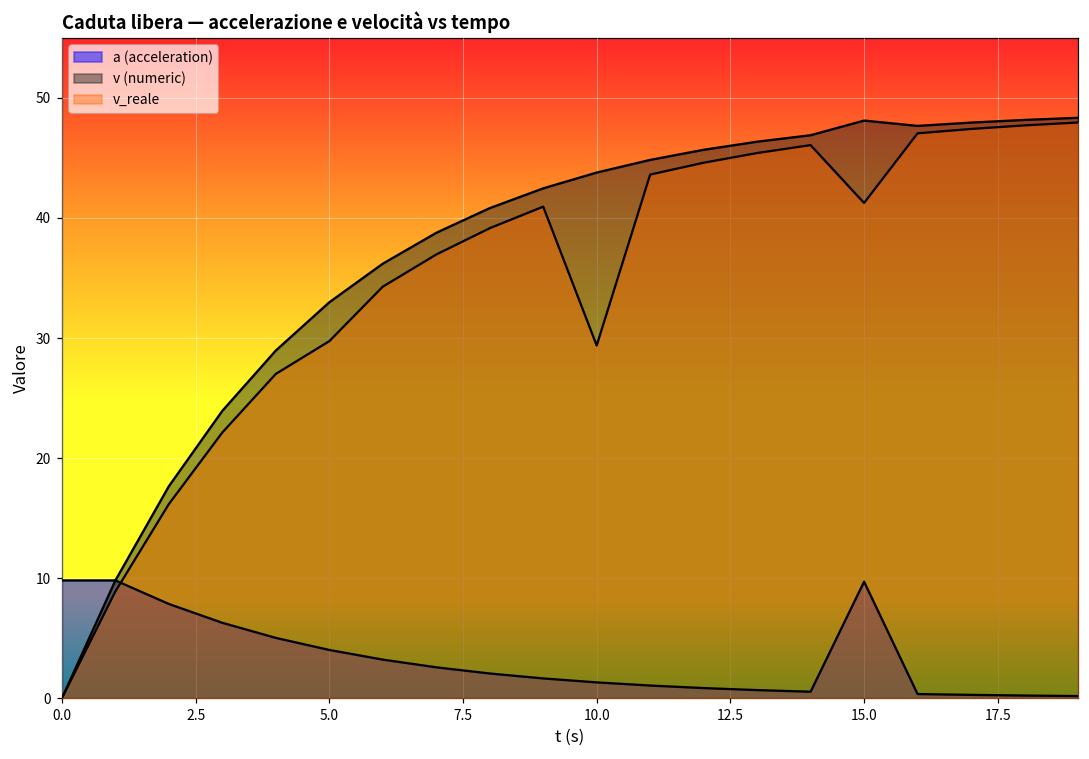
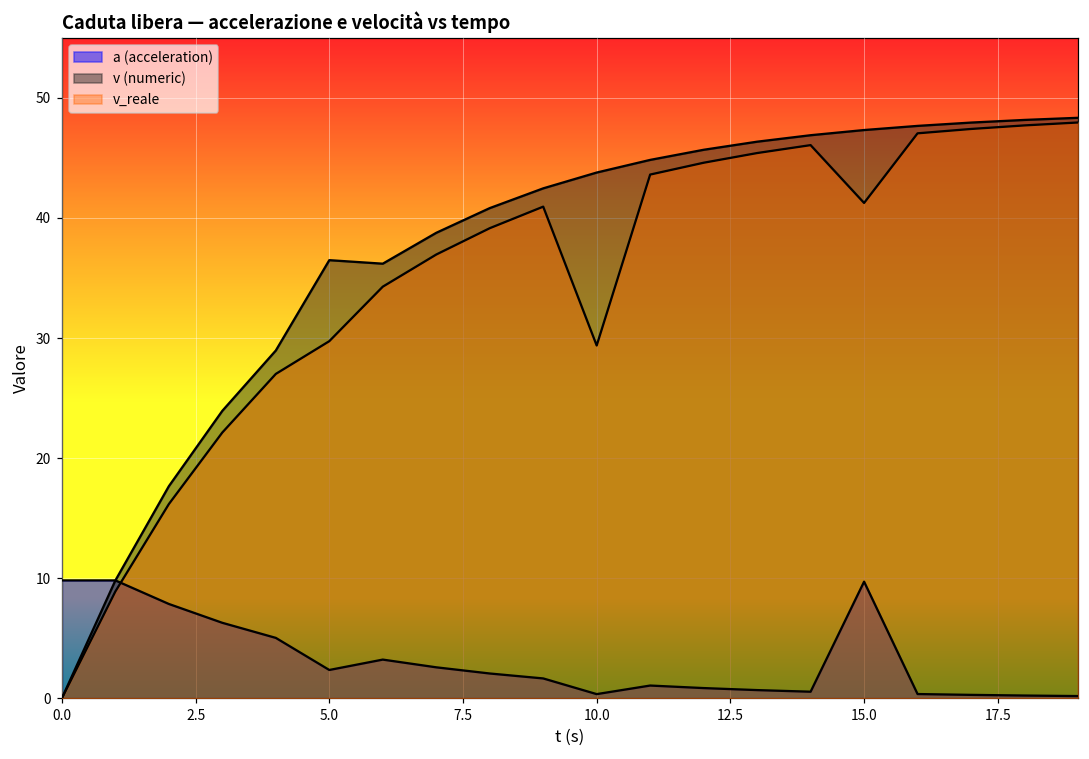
  {
    "a (acceleration)": {
      "0.0": 9.8,
-     "5.0": 4.0,
-     "10.0": 1.3,
+     "5.0": 2.4,
+     "10.0": 0.3,
      "15.0": 9.7
    },
    "v (numeric)": {
-     "5.0": 33.0,
+     "5.0": 36.5,
      "10.0": 43.8,
-     "15.0": 48.1
+     "15.0": 47.3
    },
    "v_reale": {
      "5.0": 29.7,
      "10.0": 29.4,
      "15.0": 41.3
    }
  }
